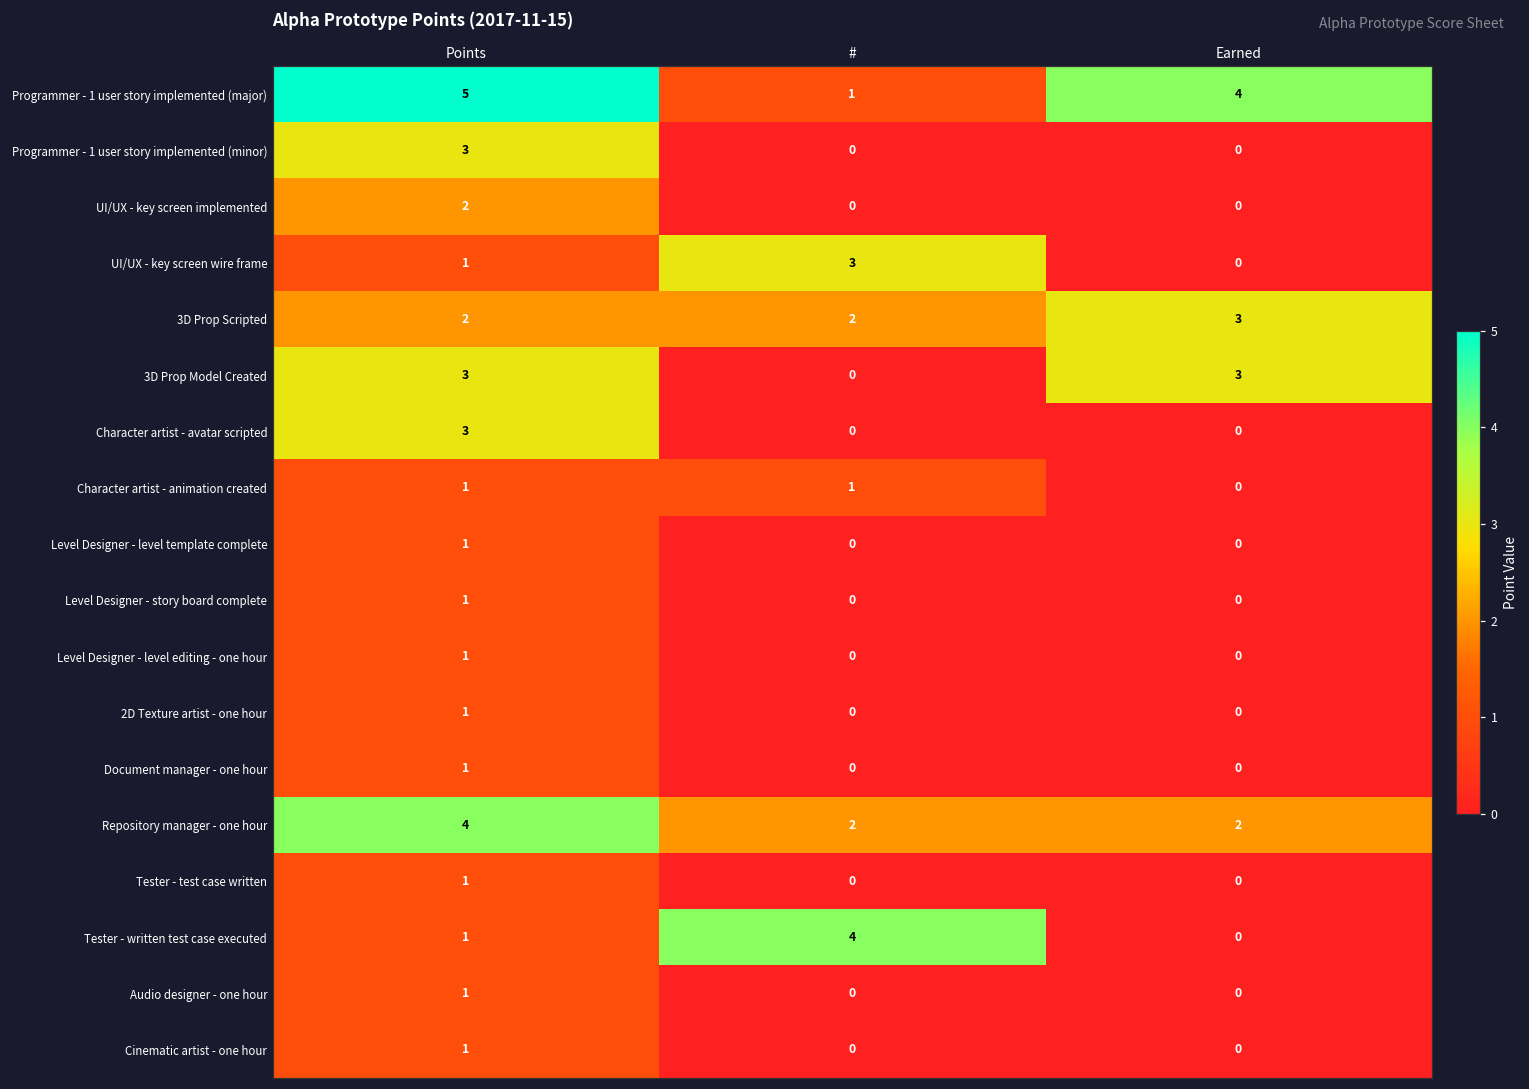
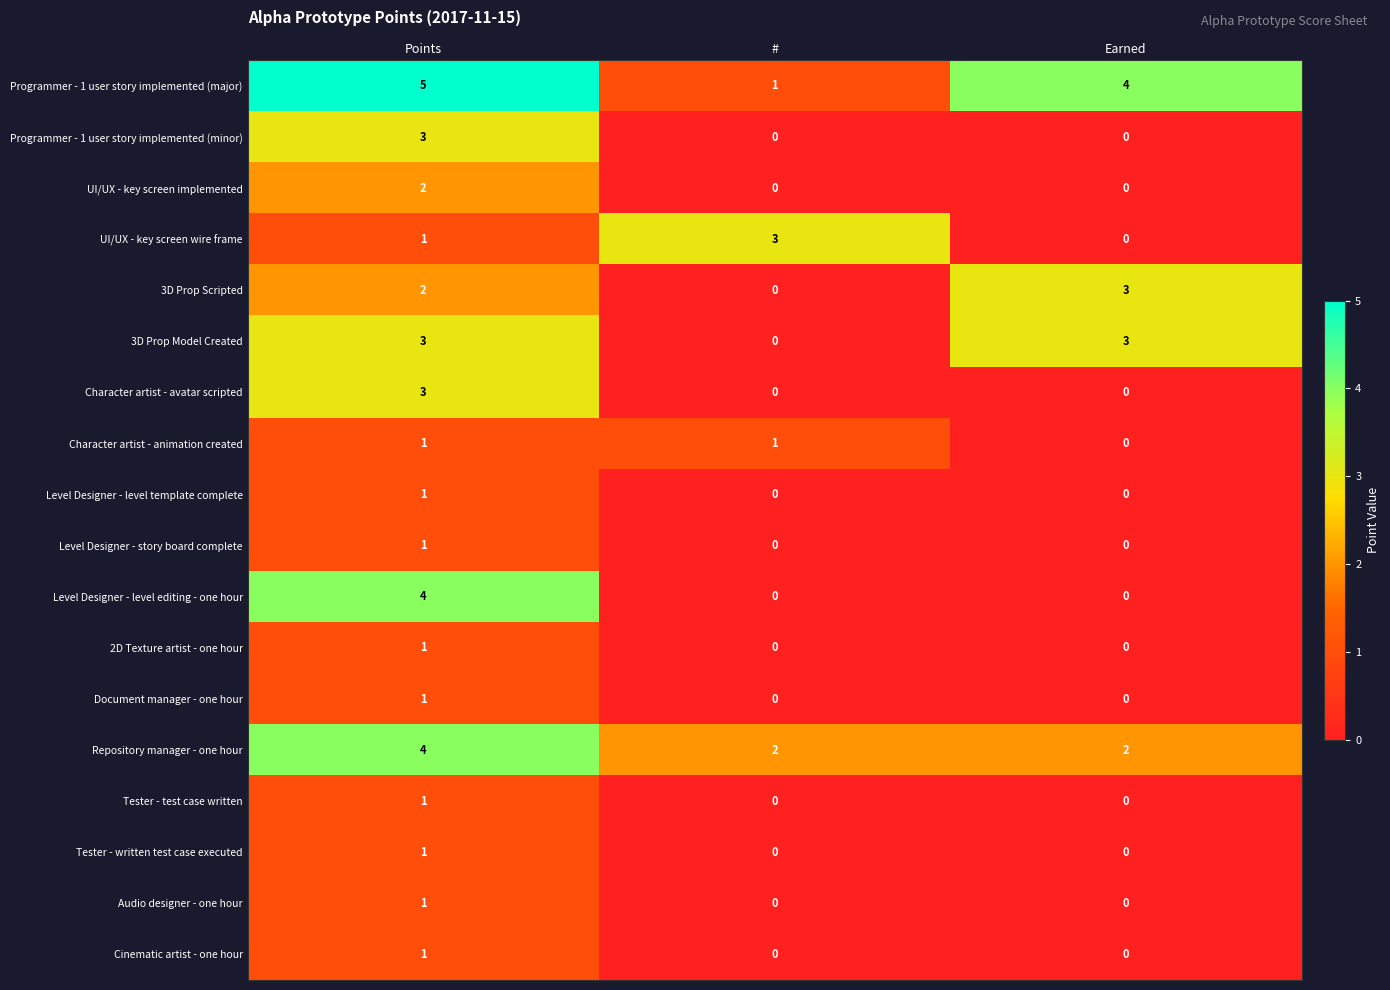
  {
    "Programmer - 1 user story implemented (major)": {
      "Points": 5,
      "#": 1,
      "Earned": 4
    },
    "Programmer - 1 user story implemented (minor)": {
      "Points": 3,
      "#": 0,
      "Earned": 0
    },
    "UI/UX - key screen implemented": {
      "Points": 2,
      "#": 0,
      "Earned": 0
    },
    "UI/UX - key screen wire frame": {
      "Points": 1,
      "#": 3,
      "Earned": 0
    },
    "3D Prop Scripted": {
      "Points": 2,
-     "#": 2,
+     "#": 0,
      "Earned": 3
    },
    "3D Prop Model Created": {
      "Points": 3,
      "#": 0,
      "Earned": 3
    },
    "Character artist - avatar scripted": {
      "Points": 3,
      "#": 0,
      "Earned": 0
    },
    "Character artist - animation created": {
      "Points": 1,
      "#": 1,
      "Earned": 0
    },
    "Level Designer - level template complete": {
      "Points": 1,
      "#": 0,
      "Earned": 0
    },
    "Level Designer - story board complete": {
      "Points": 1,
      "#": 0,
      "Earned": 0
    },
    "Level Designer - level editing - one hour": {
-     "Points": 1,
+     "Points": 4,
      "#": 0,
      "Earned": 0
    },
    "2D Texture artist - one hour": {
      "Points": 1,
      "#": 0,
      "Earned": 0
    },
    "Document manager - one hour": {
      "Points": 1,
      "#": 0,
      "Earned": 0
    },
    "Repository manager - one hour": {
      "Points": 4,
      "#": 2,
      "Earned": 2
    },
    "Tester - test case written": {
      "Points": 1,
      "#": 0,
      "Earned": 0
    },
    "Tester - written test case executed": {
      "Points": 1,
-     "#": 4,
+     "#": 0,
      "Earned": 0
    },
    "Audio designer - one hour": {
      "Points": 1,
      "#": 0,
      "Earned": 0
    },
    "Cinematic artist - one hour": {
      "Points": 1,
      "#": 0,
      "Earned": 0
    }
  }
